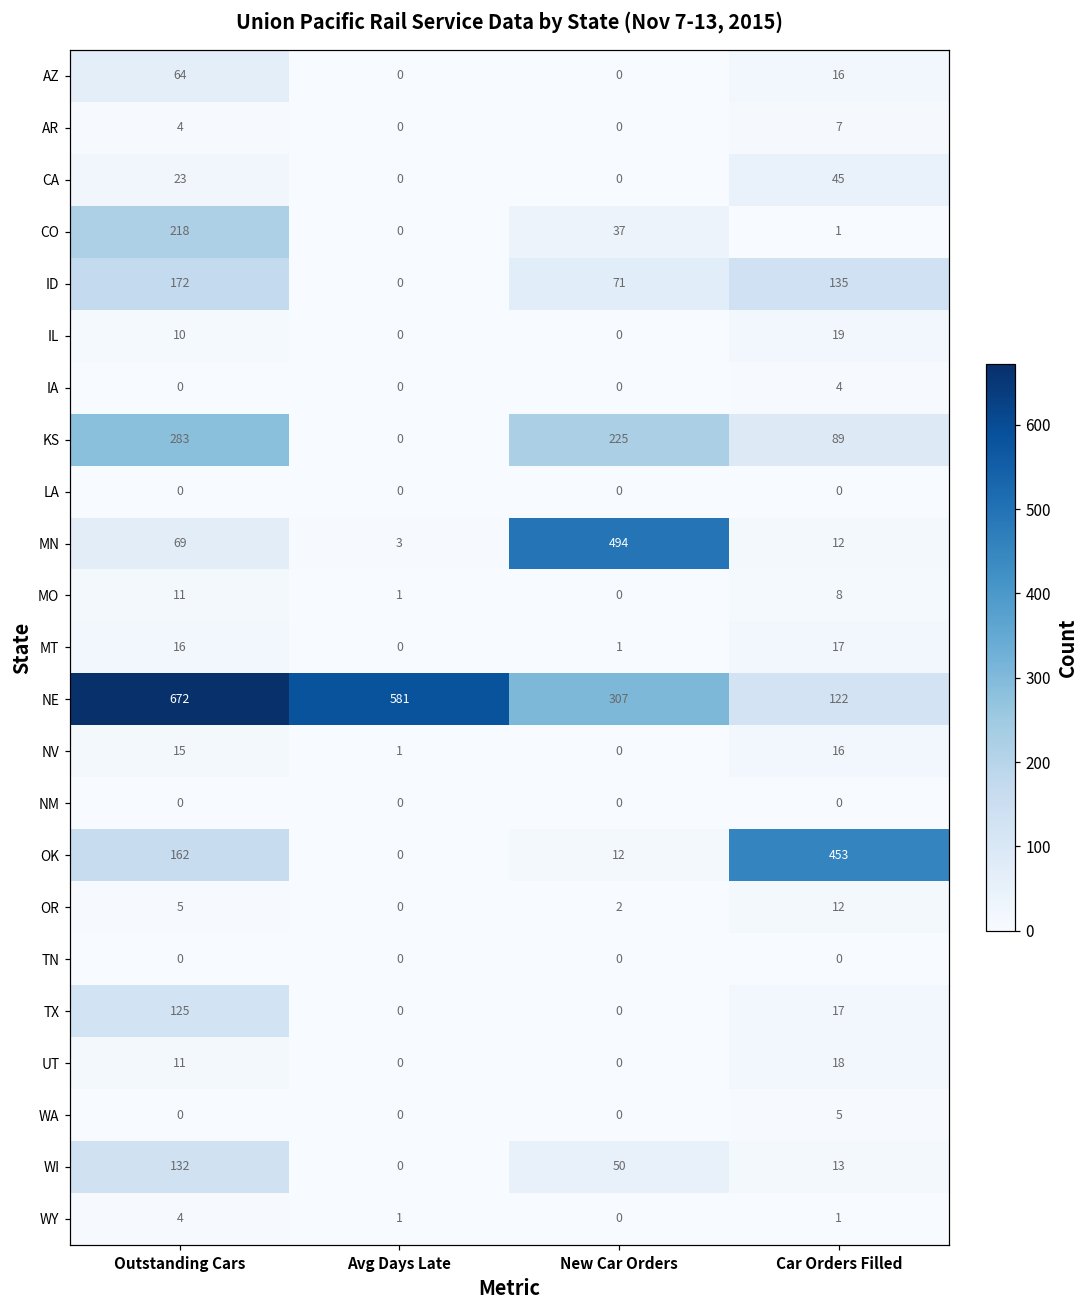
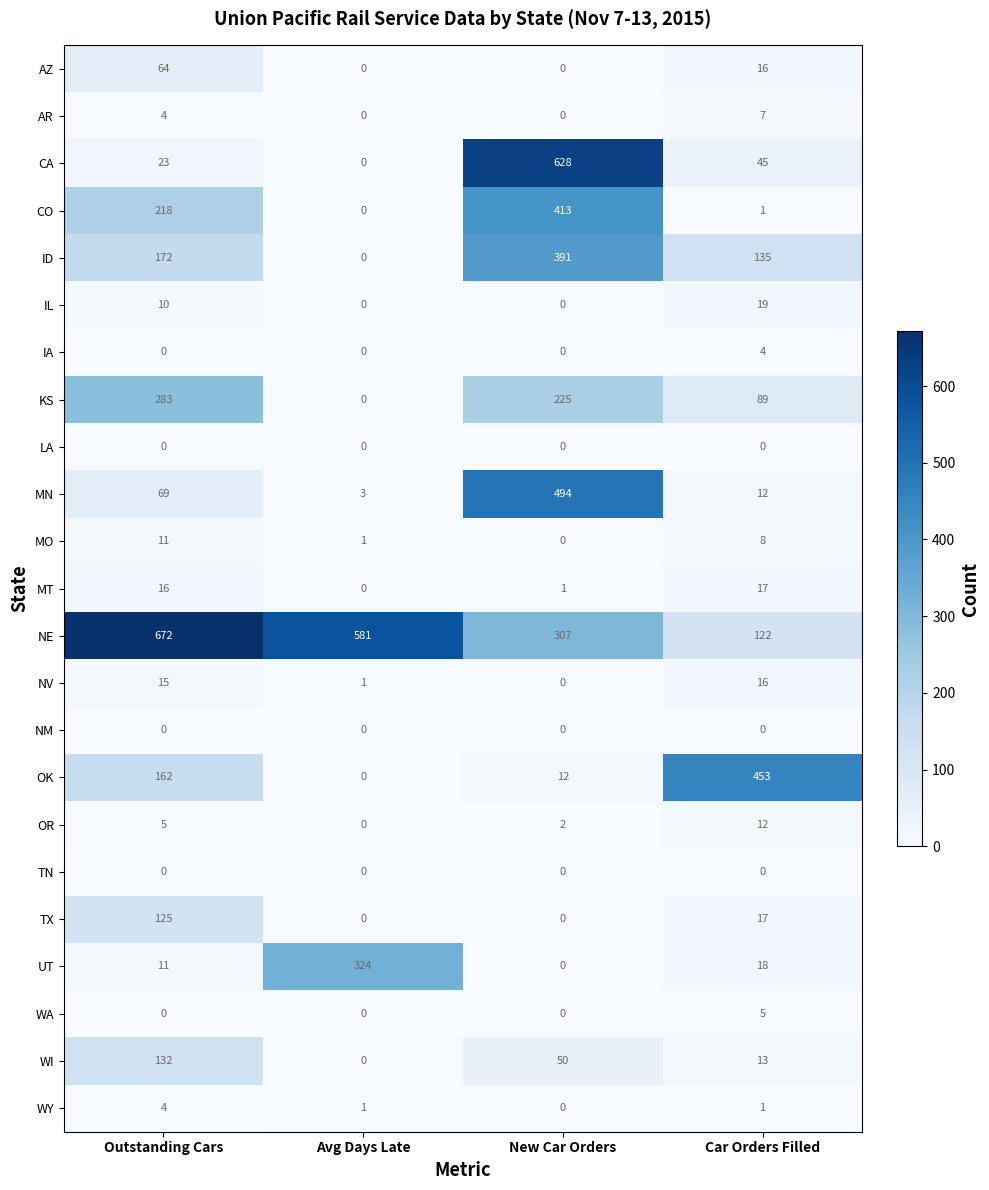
  {
    "AZ": {
      "Outstanding Cars": 64,
      "Avg Days Late": 0,
      "New Car Orders": 0,
      "Car Orders Filled": 16
    },
    "AR": {
      "Outstanding Cars": 4,
      "Avg Days Late": 0,
      "New Car Orders": 0,
      "Car Orders Filled": 7
    },
    "CA": {
      "Outstanding Cars": 23,
      "Avg Days Late": 0,
-     "New Car Orders": 0,
+     "New Car Orders": 628,
      "Car Orders Filled": 45
    },
    "CO": {
      "Outstanding Cars": 218,
      "Avg Days Late": 0,
-     "New Car Orders": 37,
+     "New Car Orders": 413,
      "Car Orders Filled": 1
    },
    "ID": {
      "Outstanding Cars": 172,
      "Avg Days Late": 0,
-     "New Car Orders": 71,
+     "New Car Orders": 391,
      "Car Orders Filled": 135
    },
    "IL": {
      "Outstanding Cars": 10,
      "Avg Days Late": 0,
      "New Car Orders": 0,
      "Car Orders Filled": 19
    },
    "IA": {
      "Outstanding Cars": 0,
      "Avg Days Late": 0,
      "New Car Orders": 0,
      "Car Orders Filled": 4
    },
    "KS": {
      "Outstanding Cars": 283,
      "Avg Days Late": 0,
      "New Car Orders": 225,
      "Car Orders Filled": 89
    },
    "LA": {
      "Outstanding Cars": 0,
      "Avg Days Late": 0,
      "New Car Orders": 0,
      "Car Orders Filled": 0
    },
    "MN": {
      "Outstanding Cars": 69,
      "Avg Days Late": 3,
      "New Car Orders": 494,
      "Car Orders Filled": 12
    },
    "MO": {
      "Outstanding Cars": 11,
      "Avg Days Late": 1,
      "New Car Orders": 0,
      "Car Orders Filled": 8
    },
    "MT": {
      "Outstanding Cars": 16,
      "Avg Days Late": 0,
      "New Car Orders": 1,
      "Car Orders Filled": 17
    },
    "NE": {
      "Outstanding Cars": 672,
      "Avg Days Late": 581,
      "New Car Orders": 307,
      "Car Orders Filled": 122
    },
    "NV": {
      "Outstanding Cars": 15,
      "Avg Days Late": 1,
      "New Car Orders": 0,
      "Car Orders Filled": 16
    },
    "NM": {
      "Outstanding Cars": 0,
      "Avg Days Late": 0,
      "New Car Orders": 0,
      "Car Orders Filled": 0
    },
    "OK": {
      "Outstanding Cars": 162,
      "Avg Days Late": 0,
      "New Car Orders": 12,
      "Car Orders Filled": 453
    },
    "OR": {
      "Outstanding Cars": 5,
      "Avg Days Late": 0,
      "New Car Orders": 2,
      "Car Orders Filled": 12
    },
    "TN": {
      "Outstanding Cars": 0,
      "Avg Days Late": 0,
      "New Car Orders": 0,
      "Car Orders Filled": 0
    },
    "TX": {
      "Outstanding Cars": 125,
      "Avg Days Late": 0,
      "New Car Orders": 0,
      "Car Orders Filled": 17
    },
    "UT": {
      "Outstanding Cars": 11,
-     "Avg Days Late": 0,
+     "Avg Days Late": 324,
      "New Car Orders": 0,
      "Car Orders Filled": 18
    },
    "WA": {
      "Outstanding Cars": 0,
      "Avg Days Late": 0,
      "New Car Orders": 0,
      "Car Orders Filled": 5
    },
    "WI": {
      "Outstanding Cars": 132,
      "Avg Days Late": 0,
      "New Car Orders": 50,
      "Car Orders Filled": 13
    },
    "WY": {
      "Outstanding Cars": 4,
      "Avg Days Late": 1,
      "New Car Orders": 0,
      "Car Orders Filled": 1
    }
  }
